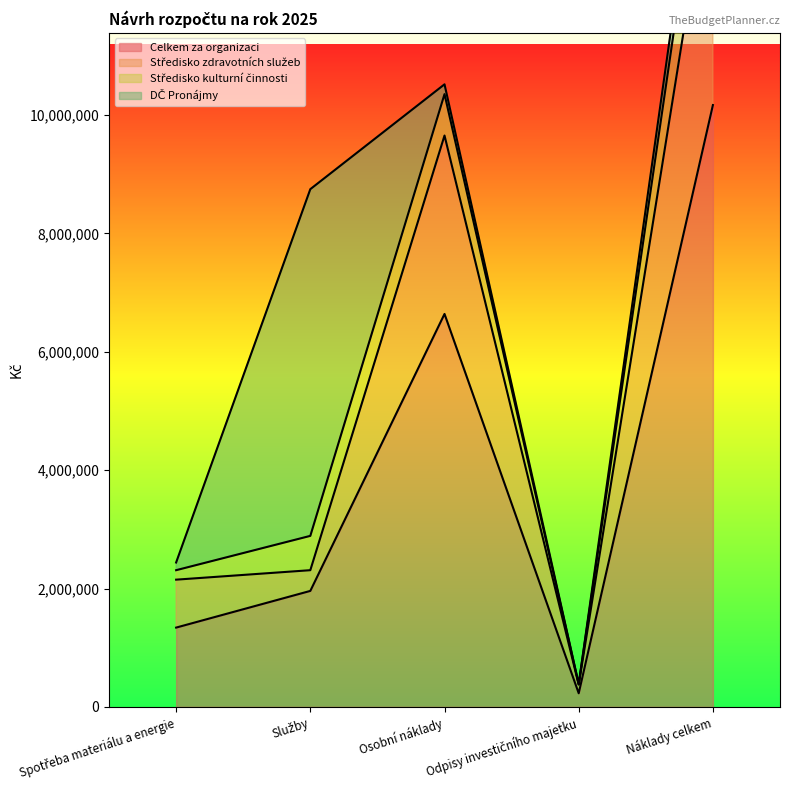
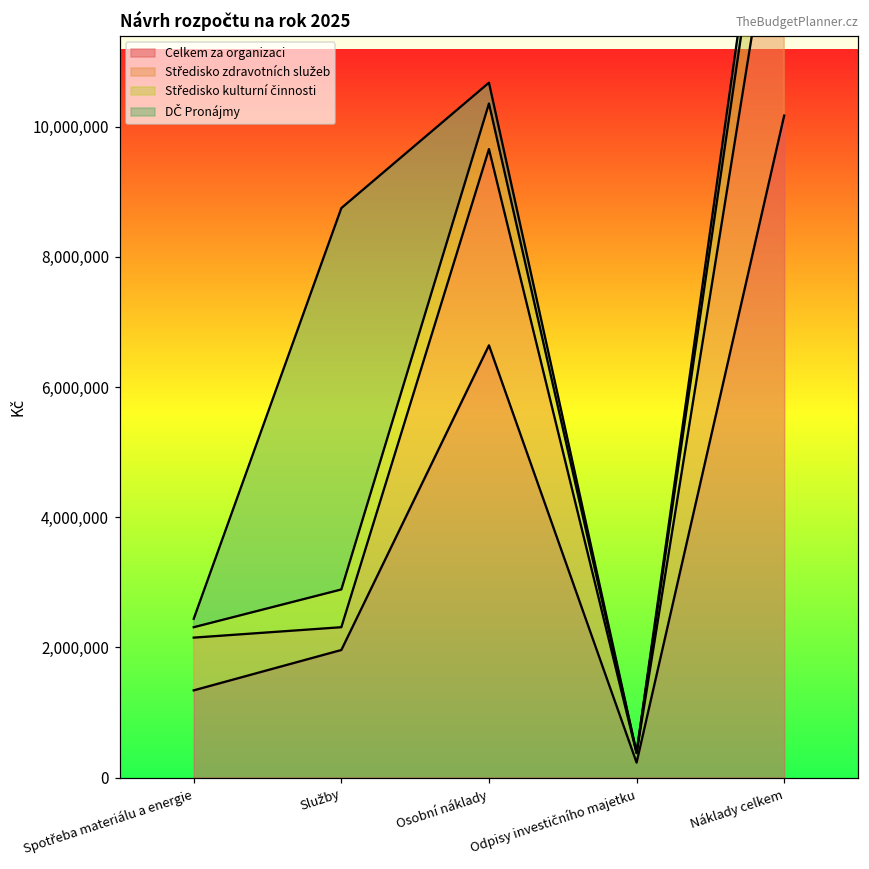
  {
    "DČ Pronájmy": {
      "Spotřeba materiálu a energie": "100,000",
      "Služby": "5,900,000",
-     "Osobní náklady": "200,000"
+     "Osobní náklady": "300,000"
    }
  }
